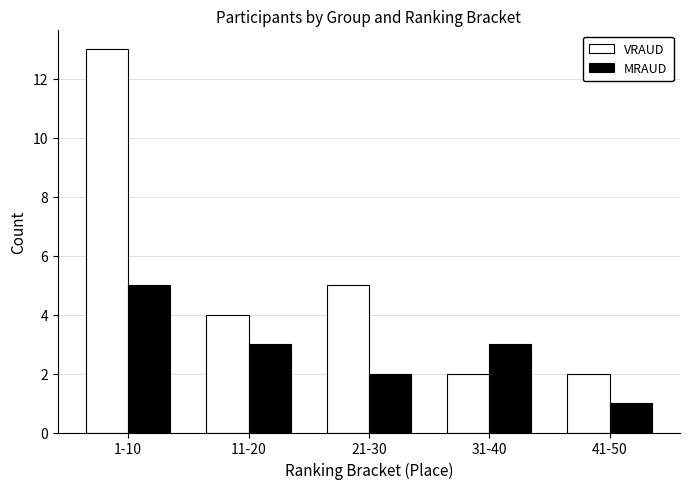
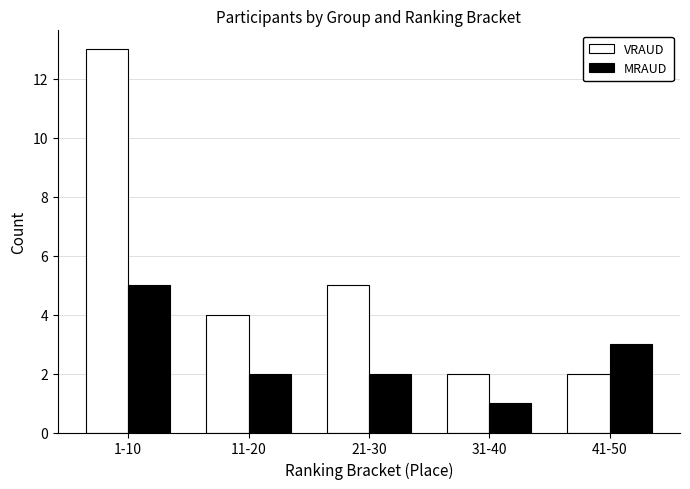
  {
    "VRAUD": {
      "1-10": 13,
      "11-20": 4,
      "21-30": 5,
      "31-40": 2,
      "41-50": 2
    },
    "MRAUD": {
      "1-10": 5,
-     "11-20": 3,
+     "11-20": 2,
      "21-30": 2,
-     "31-40": 3,
-     "41-50": 1
+     "31-40": 1,
+     "41-50": 3
    }
  }
